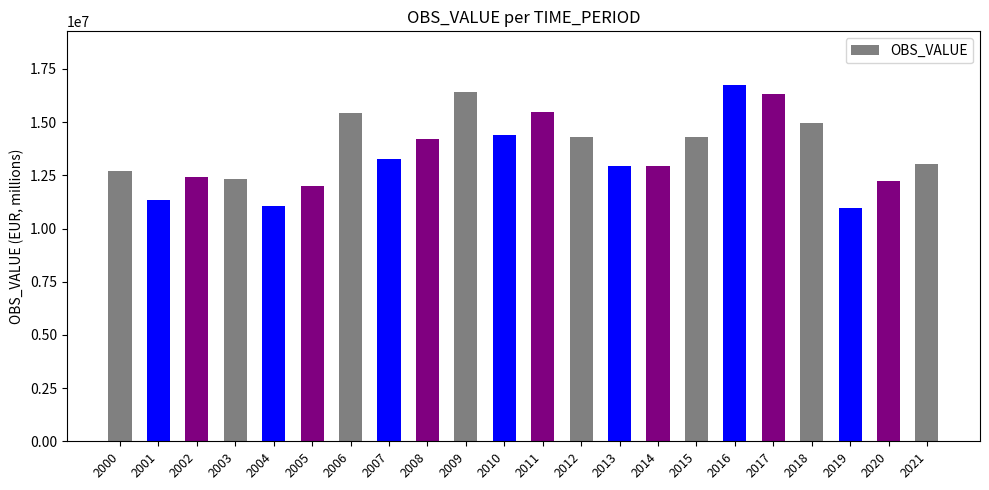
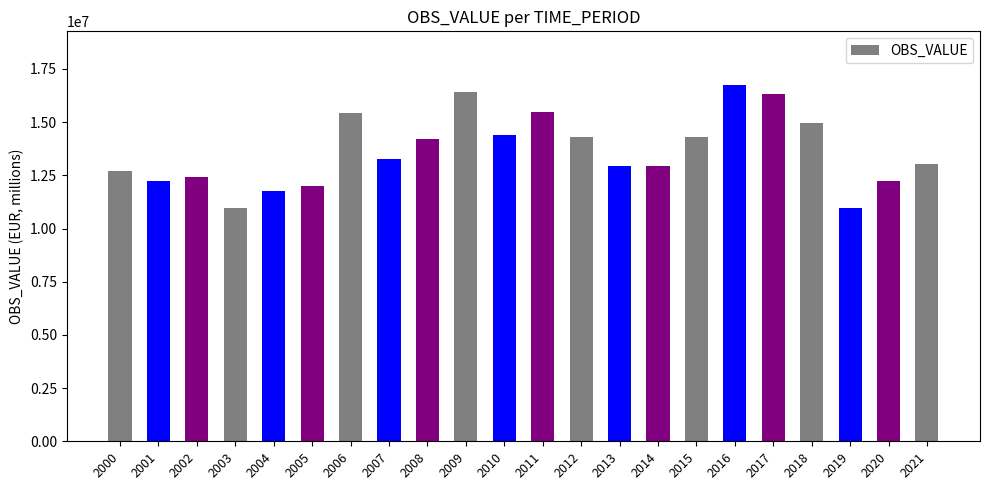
  {
    "2000": 12700000,
-   "2001": 11400000,
+   "2001": 12300000,
    "2002": 12400000,
-   "2003": 12300000,
-   "2004": 11100000,
+   "2003": 11000000,
+   "2004": 11800000,
    "2005": 12000000,
    "2006": 15400000,
    "2007": 13300000,
    "2008": 14200000,
    "2009": 16400000,
    "2010": 14400000,
    "2011": 15500000,
    "2012": 14300000,
    "2013": 12900000,
    "2014": 12900000,
    "2015": 14300000,
    "2016": 16800000,
    "2017": 16300000,
    "2018": 15000000,
    "2019": 11000000,
    "2020": 12200000,
    "2021": 13000000
  }
